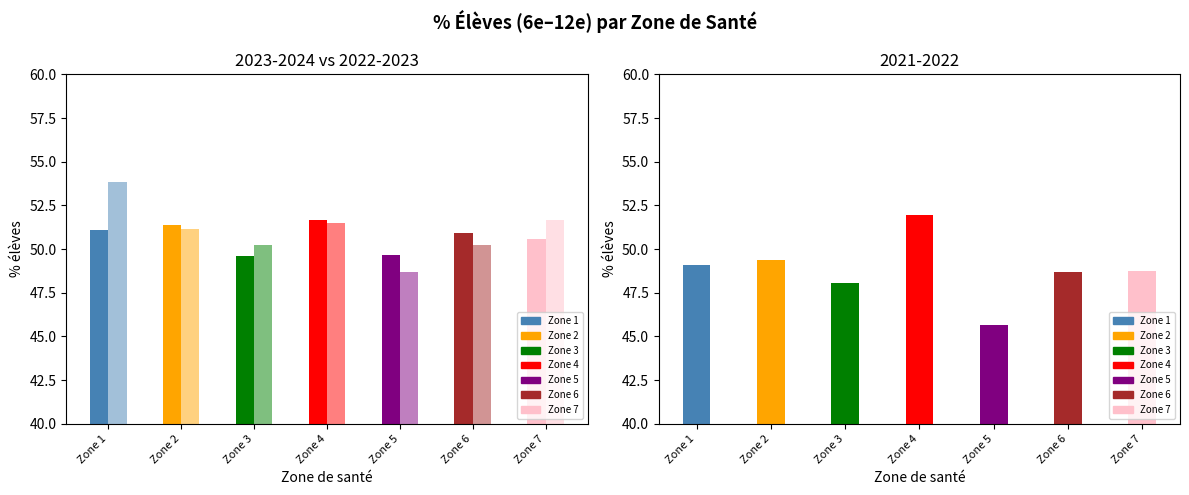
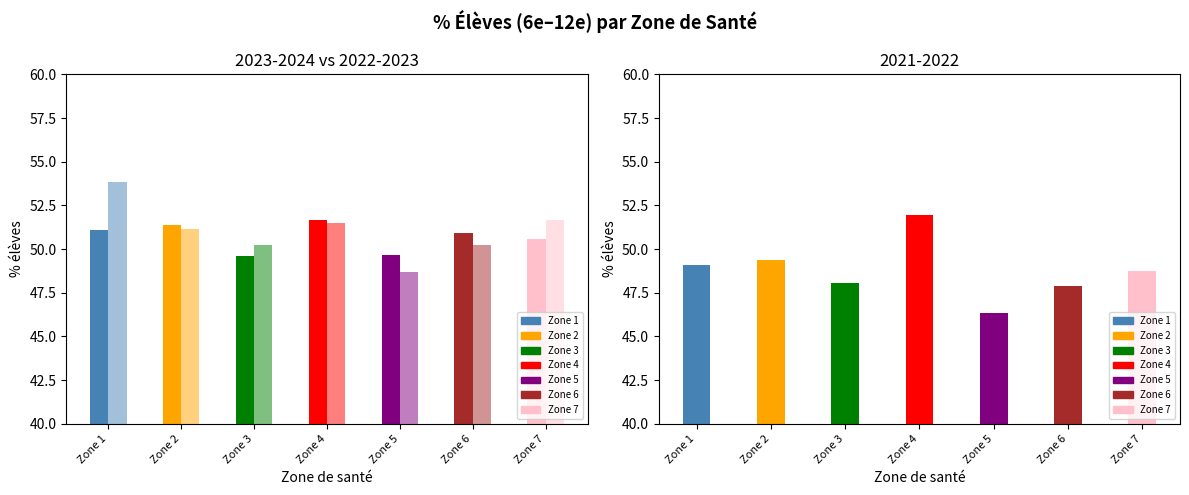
  {
    "2021-2022": {
      "Zone 1": 49.1,
      "Zone 2": 49.4,
      "Zone 3": 48.1,
      "Zone 4": 52.0,
-     "Zone 5": 45.7,
-     "Zone 6": 48.7,
+     "Zone 5": 46.3,
+     "Zone 6": 47.9,
      "Zone 7": 48.7
    }
  }
